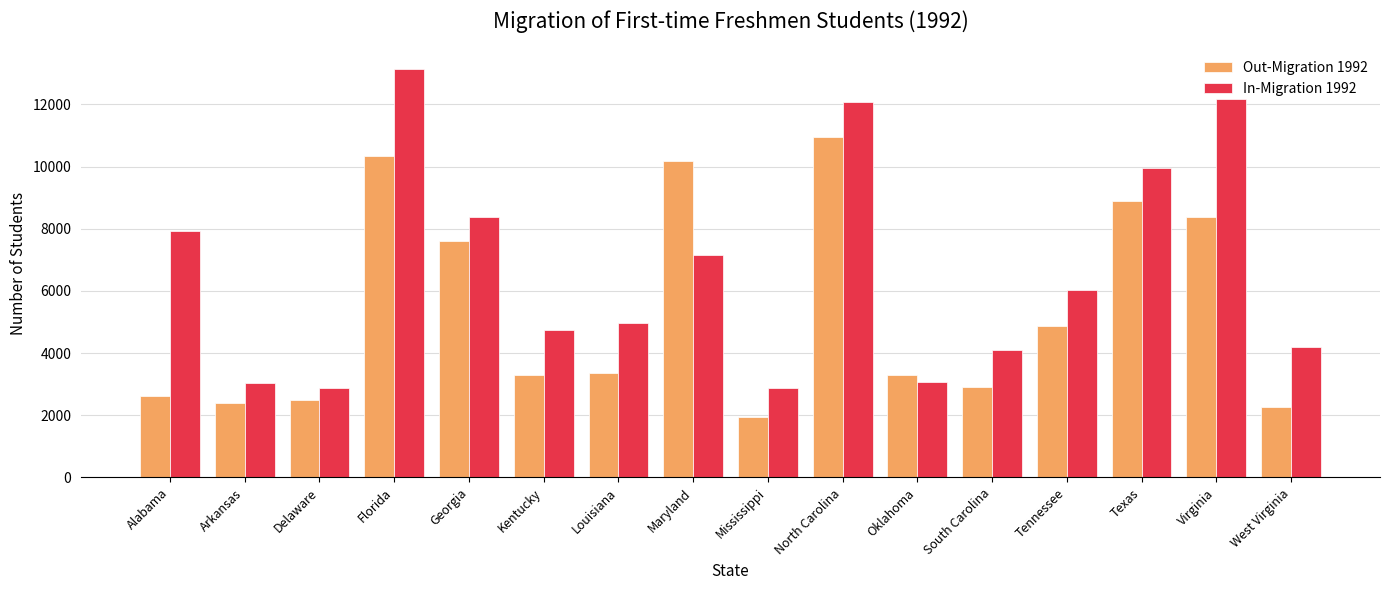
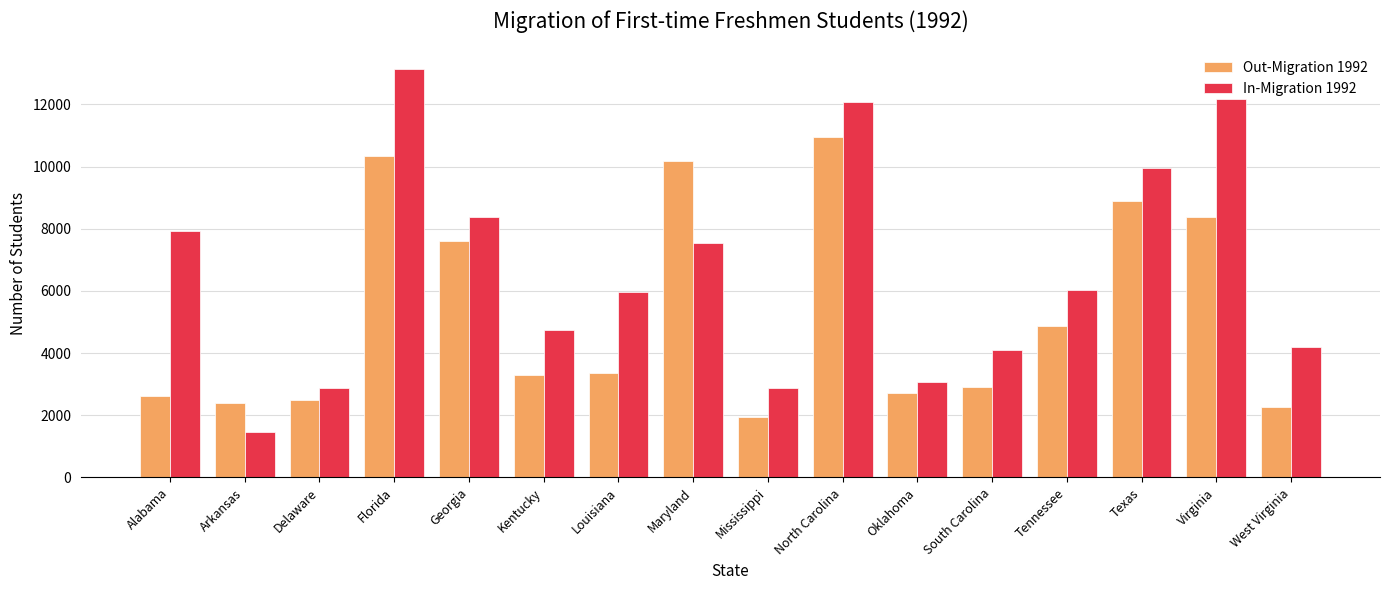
  {
    "Out-Migration 1992": {
      "Alabama": 2600,
      "Arkansas": 2400,
      "Delaware": 2500,
      "Florida": 10300,
      "Georgia": 7600,
      "Kentucky": 3300,
      "Louisiana": 3300,
      "Maryland": 10200,
      "Mississippi": 1900,
      "North Carolina": 11000,
-     "Oklahoma": 3300,
+     "Oklahoma": 2700,
      "South Carolina": 2900,
      "Tennessee": 4900,
      "Texas": 8900,
      "Virginia": 8400,
      "West Virginia": 2300
    },
    "In-Migration 1992": {
      "Alabama": 7900,
-     "Arkansas": 3000,
+     "Arkansas": 1500,
      "Delaware": 2900,
      "Florida": 13100,
      "Georgia": 8400,
      "Kentucky": 4800,
-     "Louisiana": 5000,
-     "Maryland": 7200,
+     "Louisiana": 6000,
+     "Maryland": 7500,
      "Mississippi": 2900,
      "North Carolina": 12100,
      "Oklahoma": 3100,
      "South Carolina": 4100,
      "Tennessee": 6000,
      "Texas": 9900,
      "Virginia": 12200,
      "West Virginia": 4200
    }
  }
